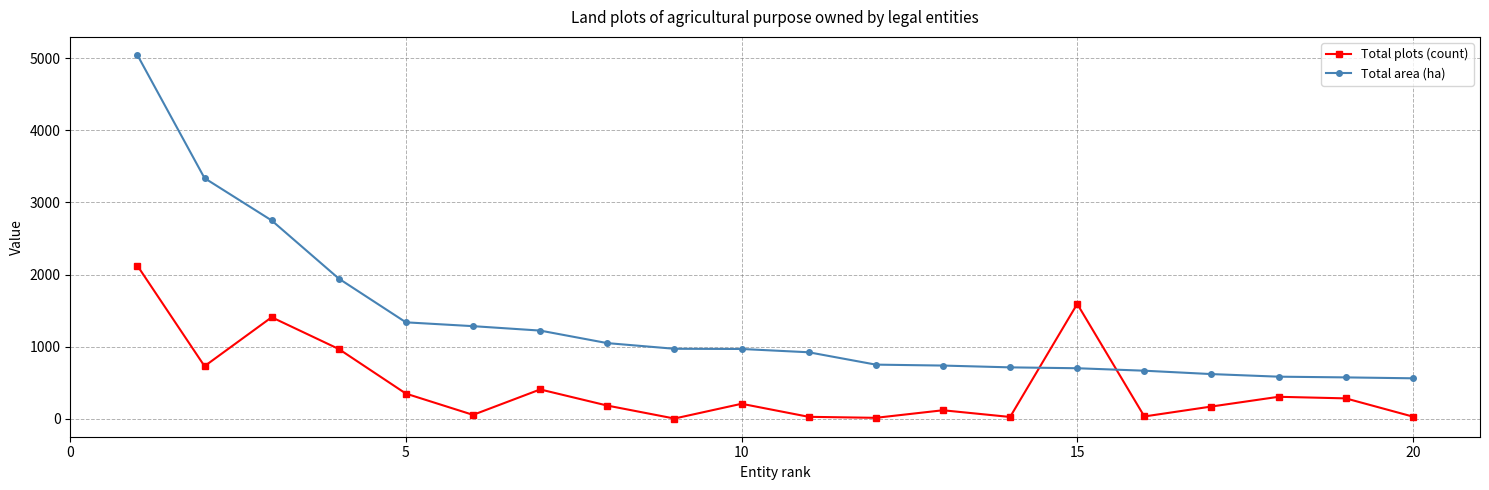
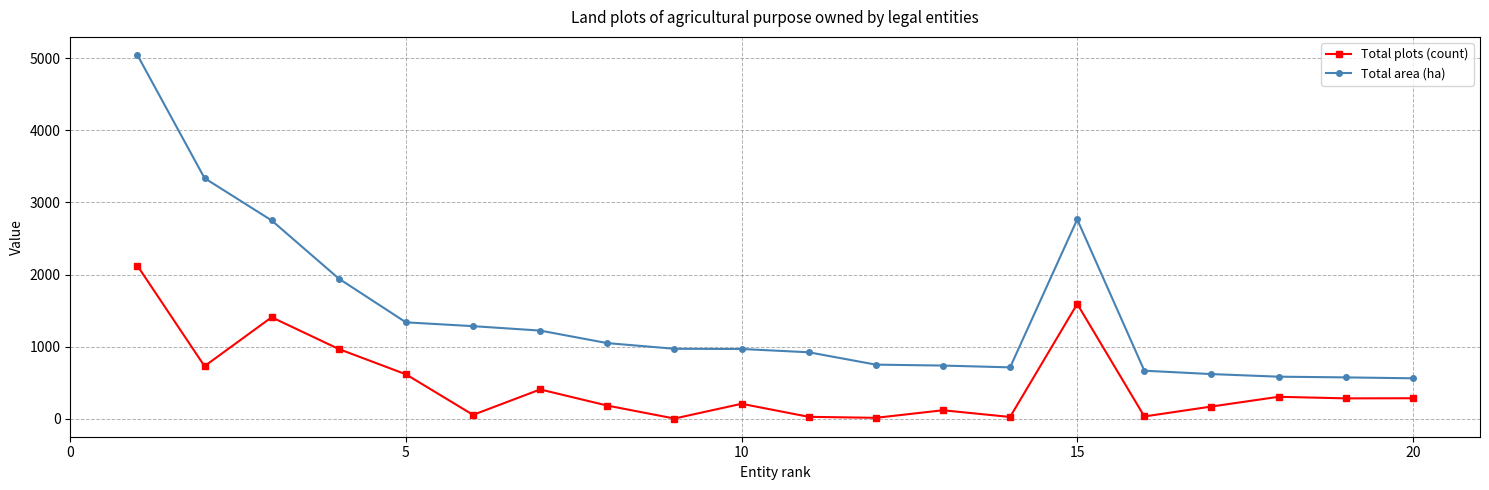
  {
    "Total plots (count)": {
-     "5": 300,
+     "5": 600,
      "10": 200,
      "15": 1600,
-     "20": 0
+     "20": 300
    },
    "Total area (ha)": {
      "5": 1300,
      "10": 1000,
-     "15": 700,
+     "15": 2800,
      "20": 600
    }
  }
